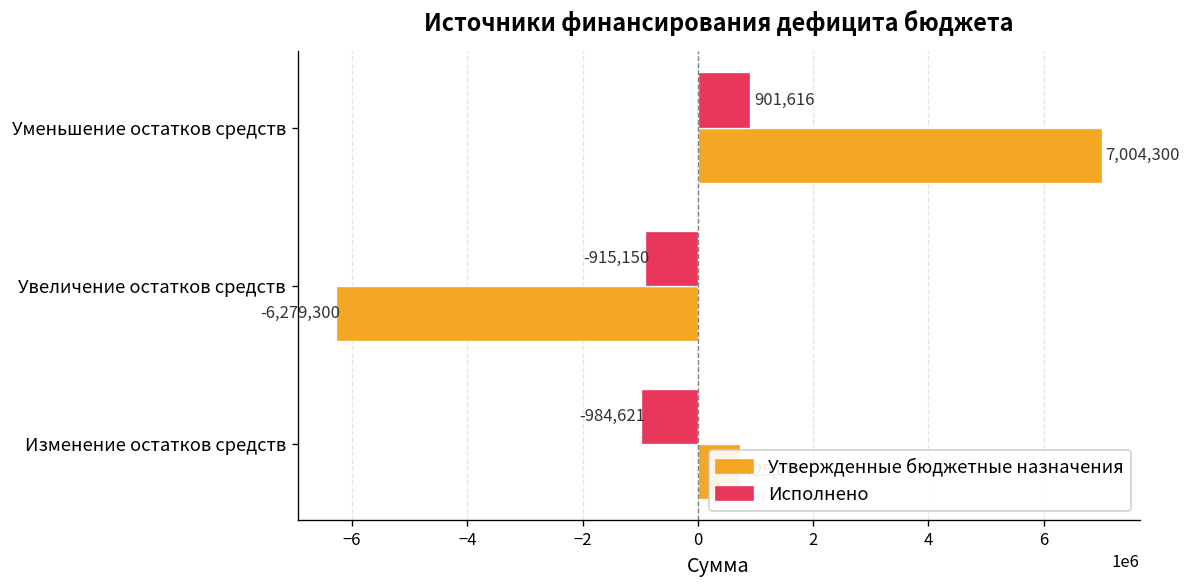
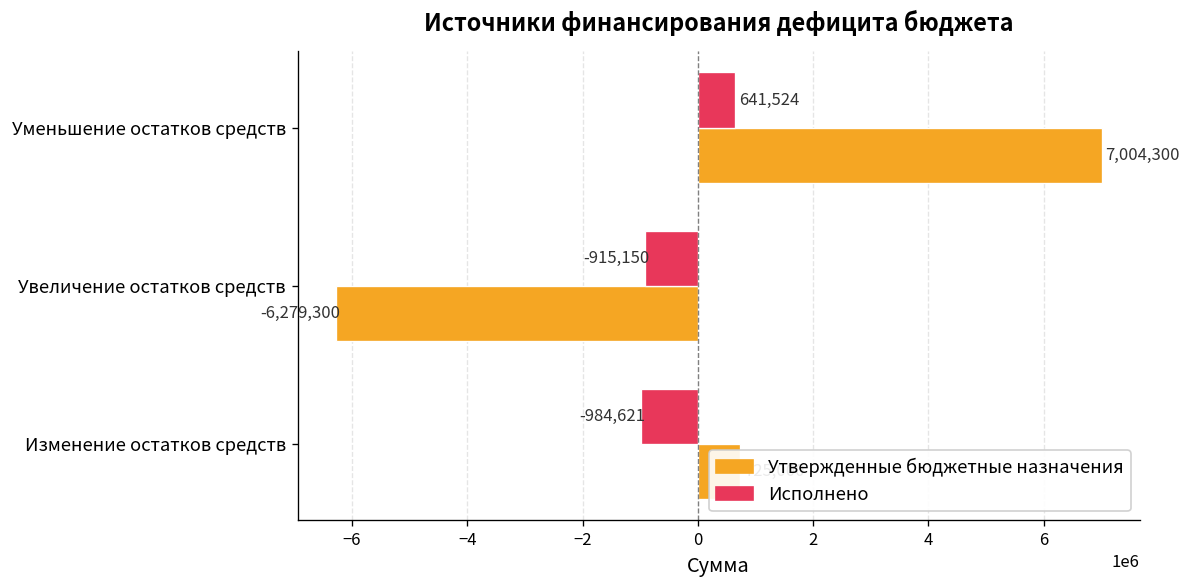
  {
    "Утвержденные бюджетные назначения": {
      "Уменьшение остатков средств": "7,004,300",
      "Увеличение остатков средств": "-6,279,300"
    },
    "Исполнено": {
-     "Уменьшение остатков средств": "901,616",
+     "Уменьшение остатков средств": "641,524",
      "Увеличение остатков средств": "-915,150",
      "Изменение остатков средств": "-984,621"
    }
  }
